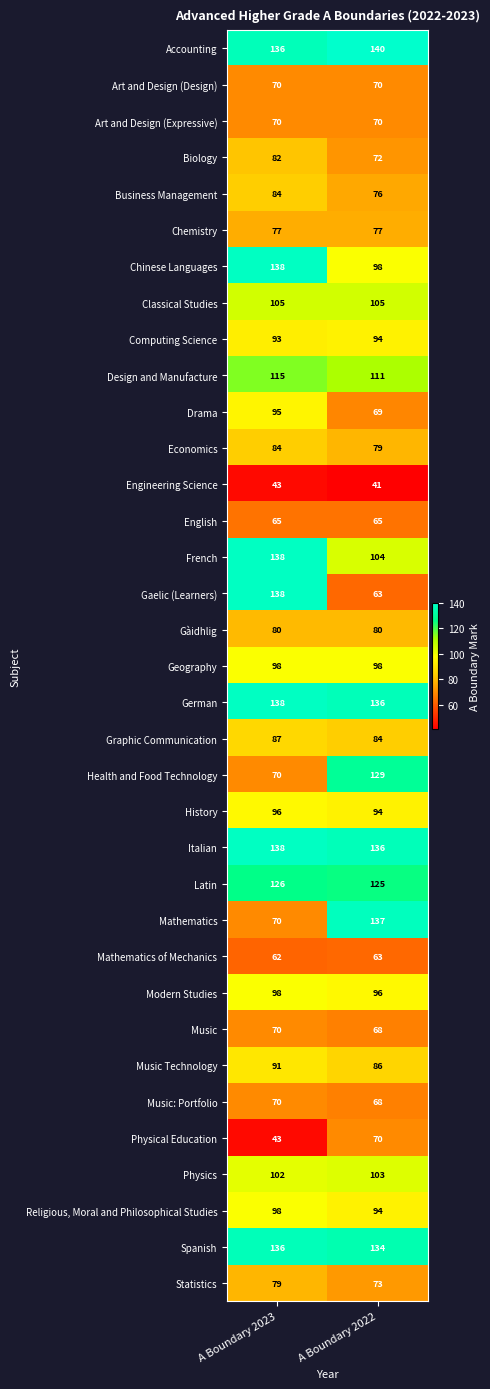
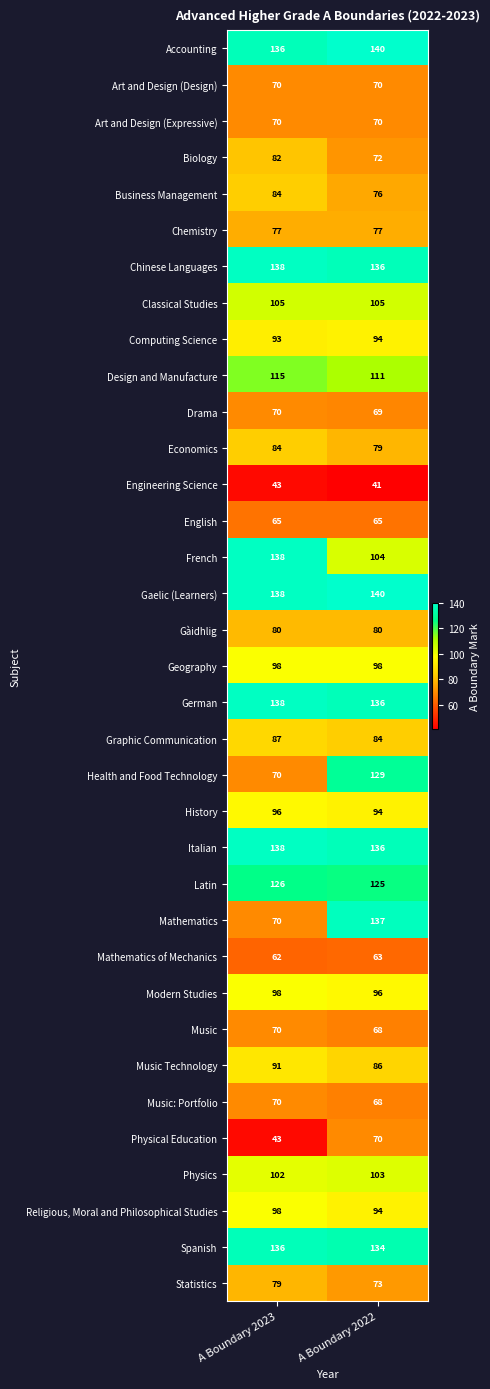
  {
    "Accounting": {
      "A Boundary 2023": 136,
      "A Boundary 2022": 140
    },
    "Art and Design (Design)": {
      "A Boundary 2023": 70,
      "A Boundary 2022": 70
    },
    "Art and Design (Expressive)": {
      "A Boundary 2023": 70,
      "A Boundary 2022": 70
    },
    "Biology": {
      "A Boundary 2023": 82,
      "A Boundary 2022": 72
    },
    "Business Management": {
      "A Boundary 2023": 84,
      "A Boundary 2022": 76
    },
    "Chemistry": {
      "A Boundary 2023": 77,
      "A Boundary 2022": 77
    },
    "Chinese Languages": {
      "A Boundary 2023": 138,
-     "A Boundary 2022": 98
+     "A Boundary 2022": 136
    },
    "Classical Studies": {
      "A Boundary 2023": 105,
      "A Boundary 2022": 105
    },
    "Computing Science": {
      "A Boundary 2023": 93,
      "A Boundary 2022": 94
    },
    "Design and Manufacture": {
      "A Boundary 2023": 115,
      "A Boundary 2022": 111
    },
    "Drama": {
-     "A Boundary 2023": 95,
+     "A Boundary 2023": 70,
      "A Boundary 2022": 69
    },
    "Economics": {
      "A Boundary 2023": 84,
      "A Boundary 2022": 79
    },
    "Engineering Science": {
      "A Boundary 2023": 43,
      "A Boundary 2022": 41
    },
    "English": {
      "A Boundary 2023": 65,
      "A Boundary 2022": 65
    },
    "French": {
      "A Boundary 2023": 138,
      "A Boundary 2022": 104
    },
    "Gaelic (Learners)": {
      "A Boundary 2023": 138,
-     "A Boundary 2022": 63
+     "A Boundary 2022": 140
    },
    "Gàidhlig": {
      "A Boundary 2023": 80,
      "A Boundary 2022": 80
    },
    "Geography": {
      "A Boundary 2023": 98,
      "A Boundary 2022": 98
    },
    "German": {
      "A Boundary 2023": 138,
      "A Boundary 2022": 136
    },
    "Graphic Communication": {
      "A Boundary 2023": 87,
      "A Boundary 2022": 84
    },
    "Health and Food Technology": {
      "A Boundary 2023": 70,
      "A Boundary 2022": 129
    },
    "History": {
      "A Boundary 2023": 96,
      "A Boundary 2022": 94
    },
    "Italian": {
      "A Boundary 2023": 138,
      "A Boundary 2022": 136
    },
    "Latin": {
      "A Boundary 2023": 126,
      "A Boundary 2022": 125
    },
    "Mathematics": {
      "A Boundary 2023": 70,
      "A Boundary 2022": 137
    },
    "Mathematics of Mechanics": {
      "A Boundary 2023": 62,
      "A Boundary 2022": 63
    },
    "Modern Studies": {
      "A Boundary 2023": 98,
      "A Boundary 2022": 96
    },
    "Music": {
      "A Boundary 2023": 70,
      "A Boundary 2022": 68
    },
    "Music Technology": {
      "A Boundary 2023": 91,
      "A Boundary 2022": 86
    },
    "Music: Portfolio": {
      "A Boundary 2023": 70,
      "A Boundary 2022": 68
    },
    "Physical Education": {
      "A Boundary 2023": 43,
      "A Boundary 2022": 70
    },
    "Physics": {
      "A Boundary 2023": 102,
      "A Boundary 2022": 103
    },
    "Religious, Moral and Philosophical Studies": {
      "A Boundary 2023": 98,
      "A Boundary 2022": 94
    },
    "Spanish": {
      "A Boundary 2023": 136,
      "A Boundary 2022": 134
    },
    "Statistics": {
      "A Boundary 2023": 79,
      "A Boundary 2022": 73
    }
  }
